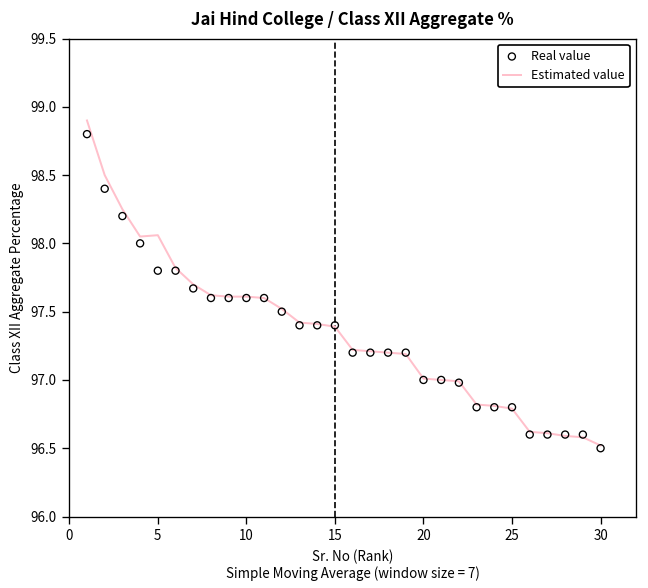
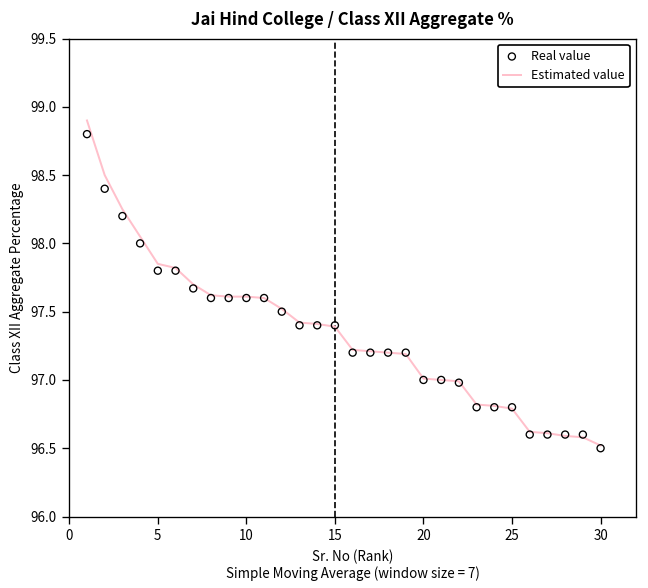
  {
    "Estimated value": {
-     "5": 98.06
+     "5": 97.85
    }
  }
